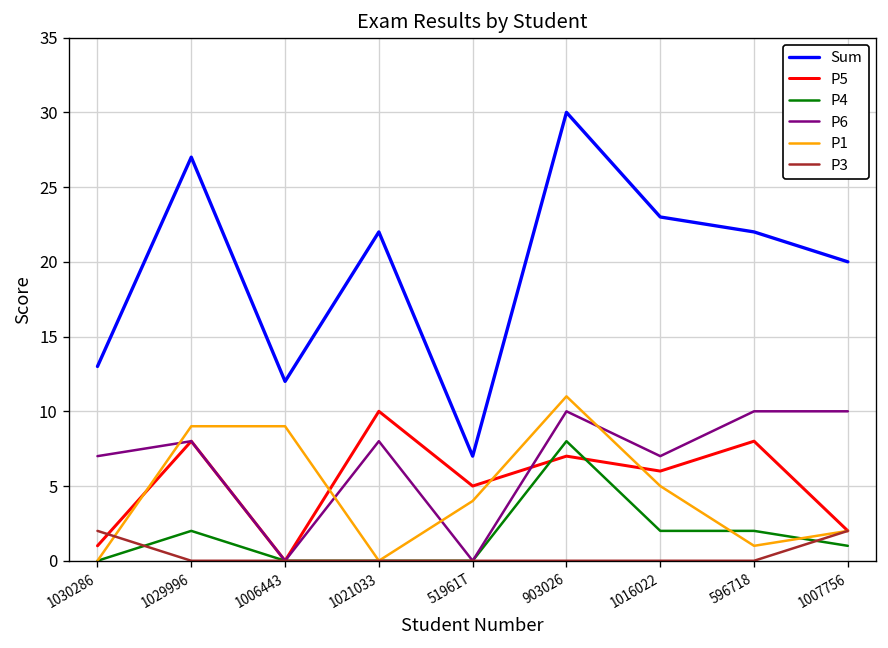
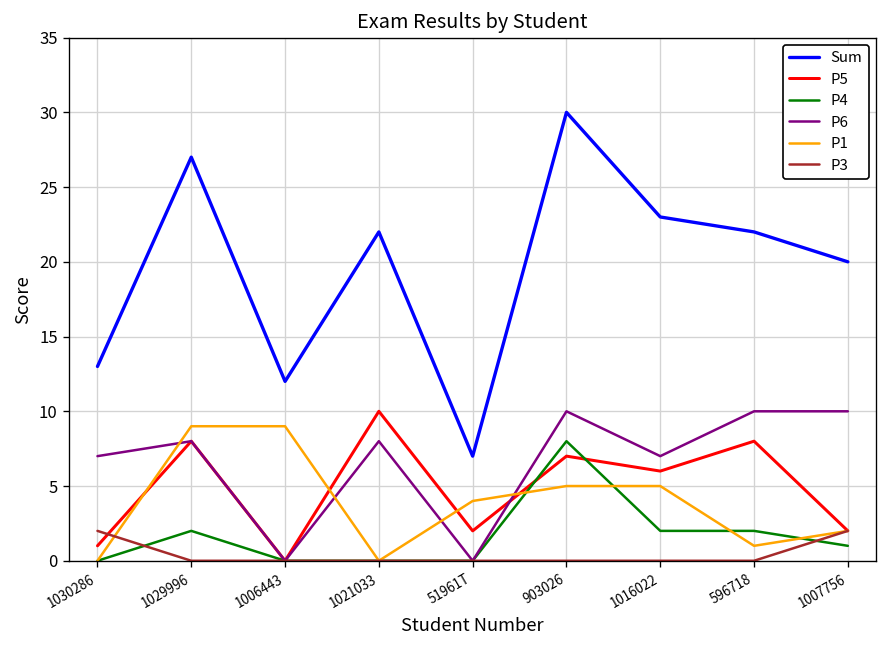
  {
    "Sum": {
      "1030286": 13,
      "1029996": 27,
      "1006443": 12,
      "1021033": 22,
      "51961T": 7,
      "903026": 30,
      "1016022": 23,
      "596718": 22,
      "1007756": 20
    },
    "P5": {
      "1030286": 1,
      "1021033": 10,
-     "51961T": 5,
+     "51961T": 2,
      "903026": 7,
      "1016022": 6,
      "596718": 8
    },
    "P4": {
      "1029996": 2,
      "903026": 8,
      "1016022": 2,
      "596718": 2,
      "1007756": 1
    },
    "P6": {
      "1030286": 7,
      "1021033": 8,
      "903026": 10,
      "1016022": 7,
      "596718": 10,
      "1007756": 10
    },
    "P1": {
      "1029996": 9,
      "1006443": 9,
      "51961T": 4,
-     "903026": 11,
+     "903026": 5,
      "1016022": 5,
      "596718": 1
    },
    "P3": {
      "1030286": 2,
      "1029996": 0,
      "903026": 0,
      "1016022": 0,
      "596718": 0
    }
  }
